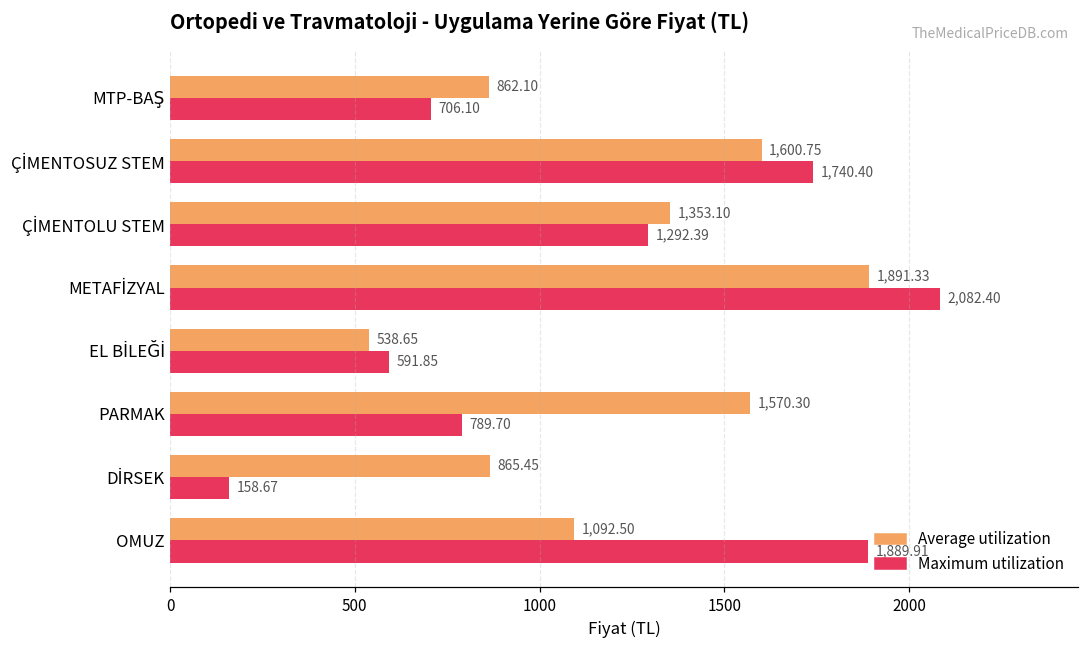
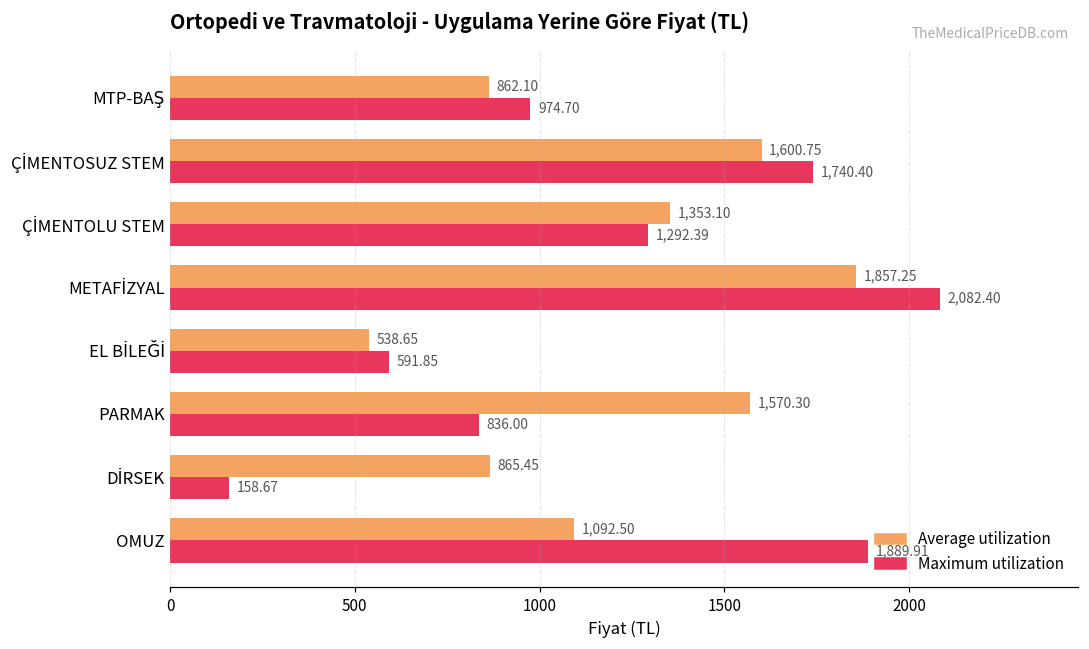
  {
    "Average utilization": {
      "MTP-BAŞ": "862.10",
      "ÇİMENTOSUZ STEM": "1,600.75",
      "ÇİMENTOLU STEM": "1,353.10",
-     "METAFİZYAL": "1,891.33",
+     "METAFİZYAL": "1,857.25",
      "EL BİLEĞİ": "538.65",
      "PARMAK": "1,570.30",
      "DİRSEK": "865.45",
      "OMUZ": "1,092.50"
    },
    "Maximum utilization": {
-     "MTP-BAŞ": "706.10",
+     "MTP-BAŞ": "974.70",
      "ÇİMENTOSUZ STEM": "1,740.40",
      "ÇİMENTOLU STEM": "1,292.39",
      "METAFİZYAL": "2,082.40",
      "EL BİLEĞİ": "591.85",
-     "PARMAK": "789.70",
+     "PARMAK": "836.00",
      "DİRSEK": "158.67",
      "OMUZ": "1,889.91"
    }
  }
